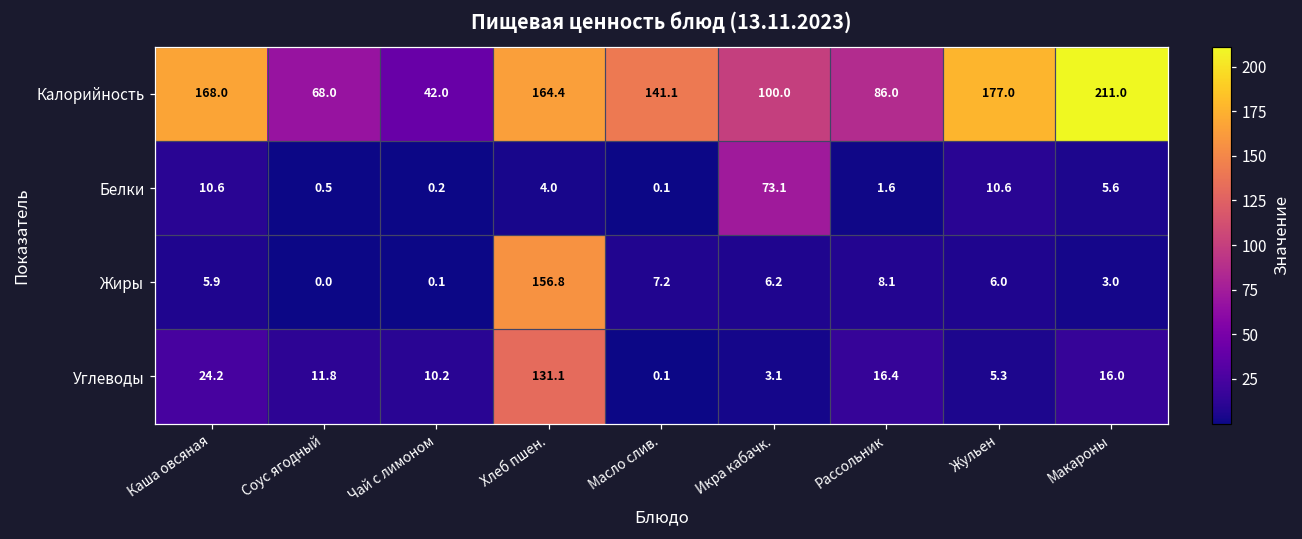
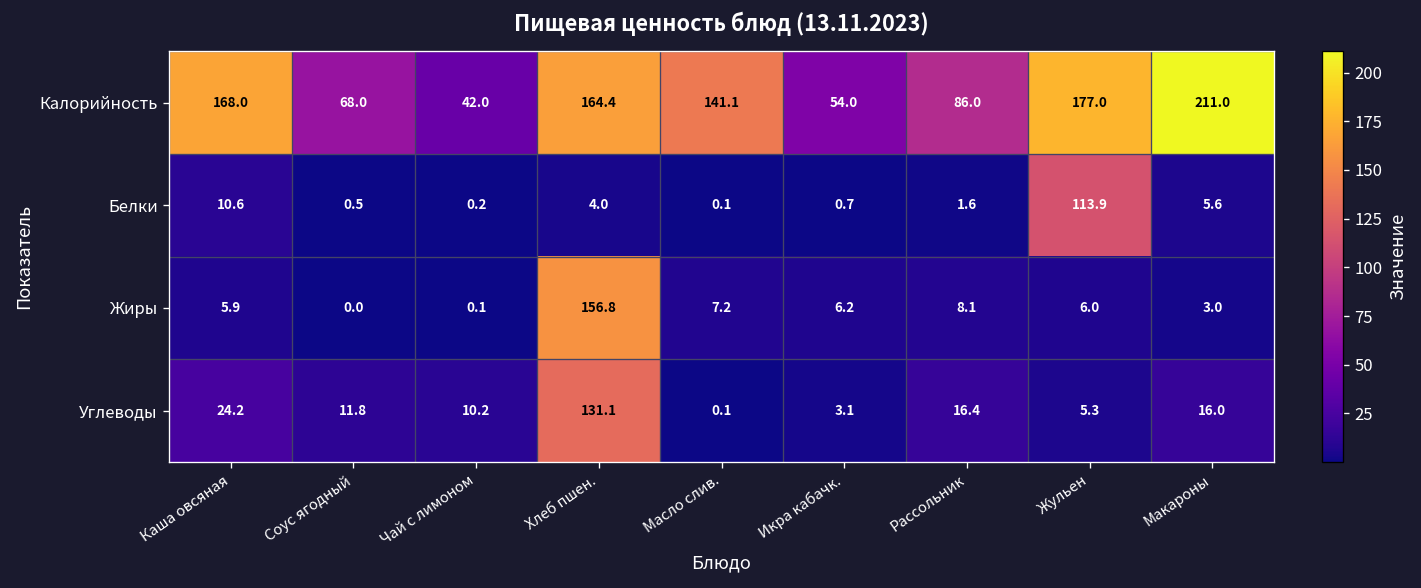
  {
    "Калорийность": {
      "Каша овсяная": 168.0,
      "Соус ягодный": 68.0,
      "Чай с лимоном": 42.0,
      "Хлеб пшен.": 164.4,
      "Масло слив.": 141.1,
-     "Икра кабачк.": 100.0,
+     "Икра кабачк.": 54.0,
      "Рассольник": 86.0,
      "Жульен": 177.0,
      "Макароны": 211.0
    },
    "Белки": {
      "Каша овсяная": 10.6,
      "Соус ягодный": 0.5,
      "Чай с лимоном": 0.2,
      "Хлеб пшен.": 4.0,
      "Масло слив.": 0.1,
-     "Икра кабачк.": 73.1,
+     "Икра кабачк.": 0.7,
      "Рассольник": 1.6,
-     "Жульен": 10.6,
+     "Жульен": 113.9,
      "Макароны": 5.6
    },
    "Жиры": {
      "Каша овсяная": 5.9,
      "Соус ягодный": 0.0,
      "Чай с лимоном": 0.1,
      "Хлеб пшен.": 156.8,
      "Масло слив.": 7.2,
      "Икра кабачк.": 6.2,
      "Рассольник": 8.1,
      "Жульен": 6.0,
      "Макароны": 3.0
    },
    "Углеводы": {
      "Каша овсяная": 24.2,
      "Соус ягодный": 11.8,
      "Чай с лимоном": 10.2,
      "Хлеб пшен.": 131.1,
      "Масло слив.": 0.1,
      "Икра кабачк.": 3.1,
      "Рассольник": 16.4,
      "Жульен": 5.3,
      "Макароны": 16.0
    }
  }
